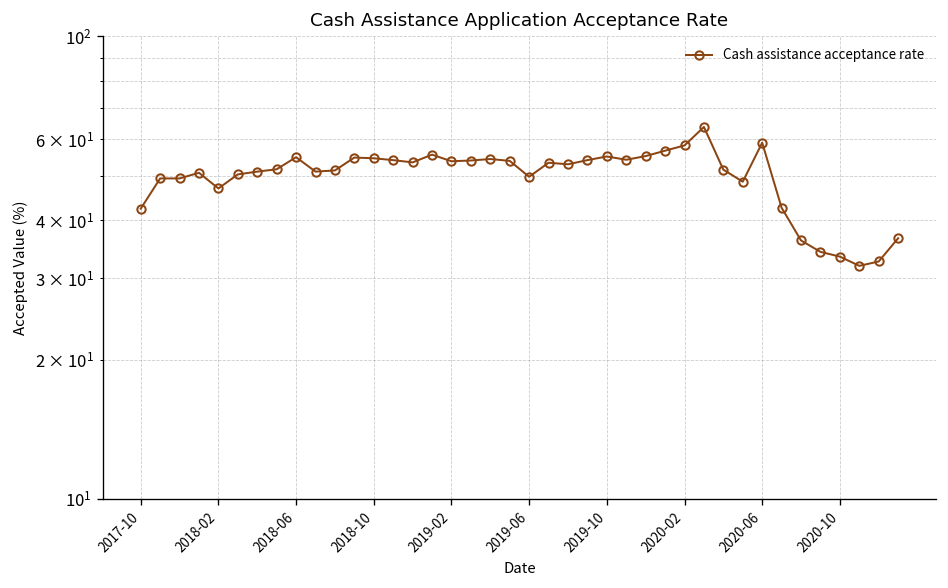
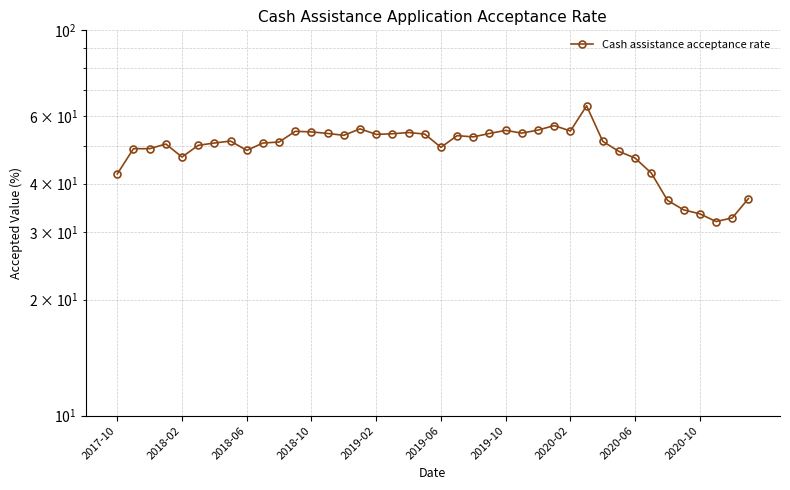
  {
    "2017-10": 42,
    "2018-02": 47,
-   "2018-06": 55,
+   "2018-06": 49,
    "2018-10": 55,
    "2019-02": 54,
    "2019-06": 50,
    "2019-10": 55,
-   "2020-02": 58,
-   "2020-06": 59,
+   "2020-02": 55,
+   "2020-06": 47,
    "2020-10": 33
  }
